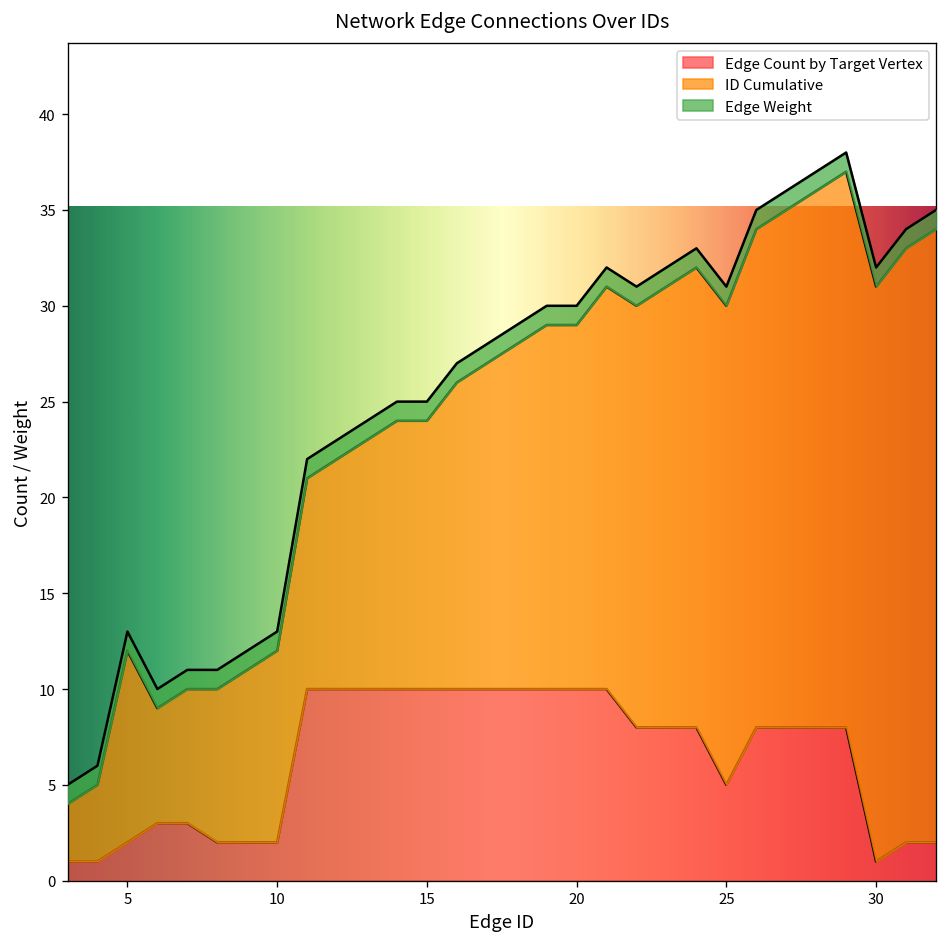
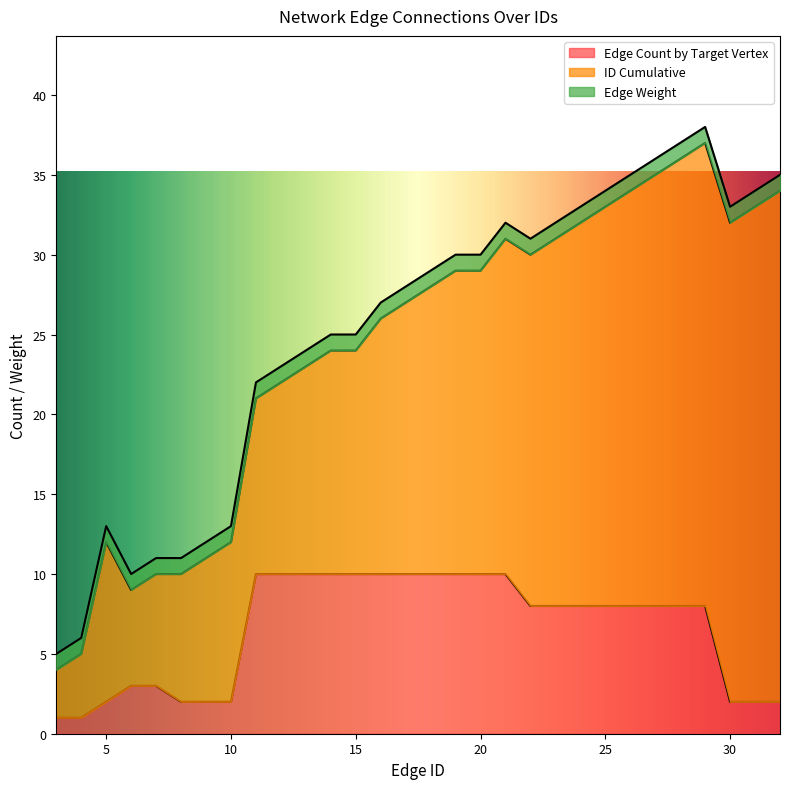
  {
    "Edge Count by Target Vertex": {
      "5": 2,
      "10": 2,
      "15": 10,
      "20": 10,
-     "25": 5,
-     "30": 1
+     "25": 8,
+     "30": 2
    },
    "ID Cumulative": {
      "5": 10,
      "10": 10,
      "15": 14,
      "20": 19,
      "25": 25,
      "30": 30
    },
    "Edge Weight": {
      "5": 1,
      "10": 1,
      "15": 1,
      "20": 1,
      "25": 1,
      "30": 1
    }
  }
